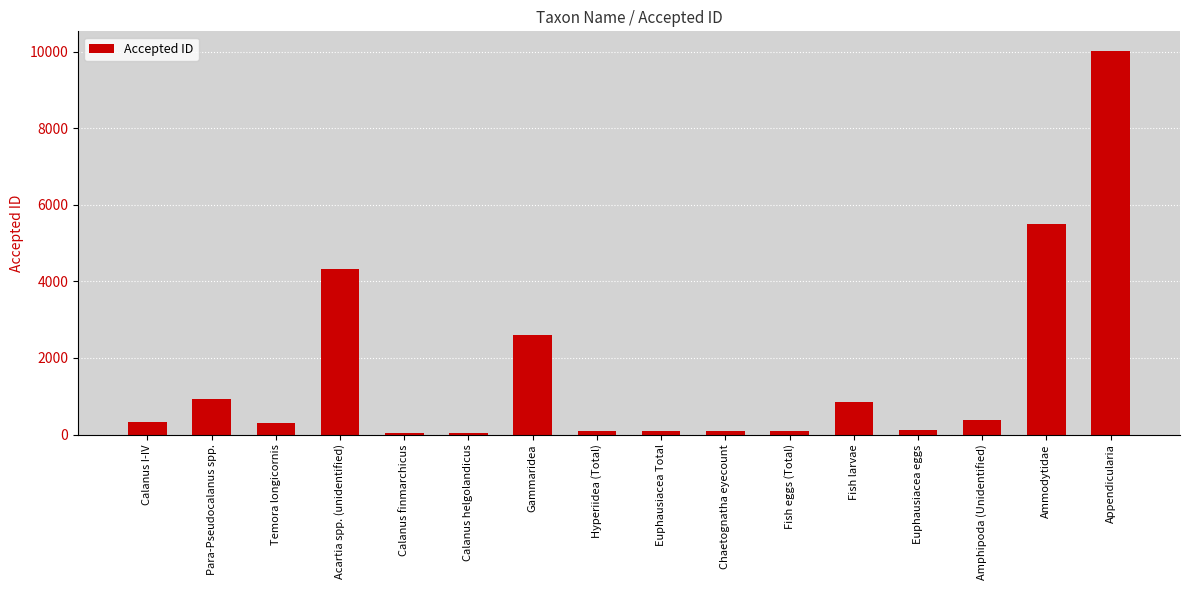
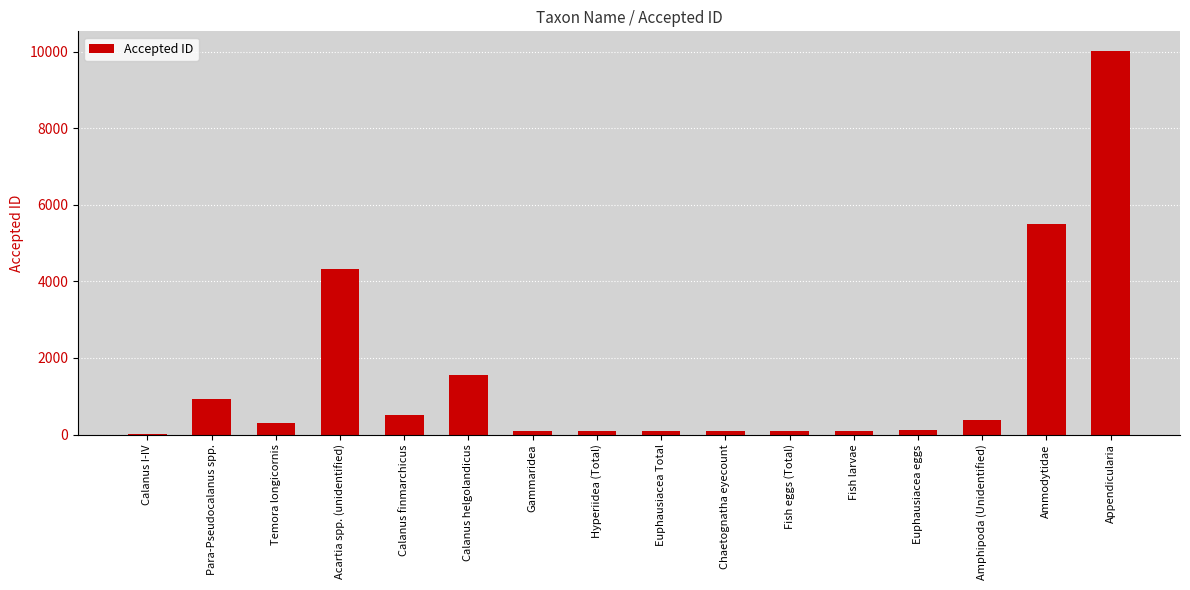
  {
-   "Calanus I-IV": 300,
+   "Calanus I-IV": 0,
    "Para-Pseudocalanus spp.": 900,
    "Temora longicornis": 300,
    "Acartia spp. (unidentified)": 4300,
-   "Calanus finmarchicus": 0,
-   "Calanus helgolandicus": 0,
-   "Gammaridea": 2600,
+   "Calanus finmarchicus": 500,
+   "Calanus helgolandicus": 1600,
+   "Gammaridea": 100,
    "Hyperiidea (Total)": 100,
    "Euphausiacea Total": 100,
    "Chaetognatha eyecount": 100,
    "Fish eggs (Total)": 100,
-   "Fish larvae": 900,
+   "Fish larvae": 100,
    "Euphausiacea eggs": 100,
    "Amphipoda (Unidentified)": 400,
    "Ammodytidae": 5500,
    "Appendicularia": 10000
  }
